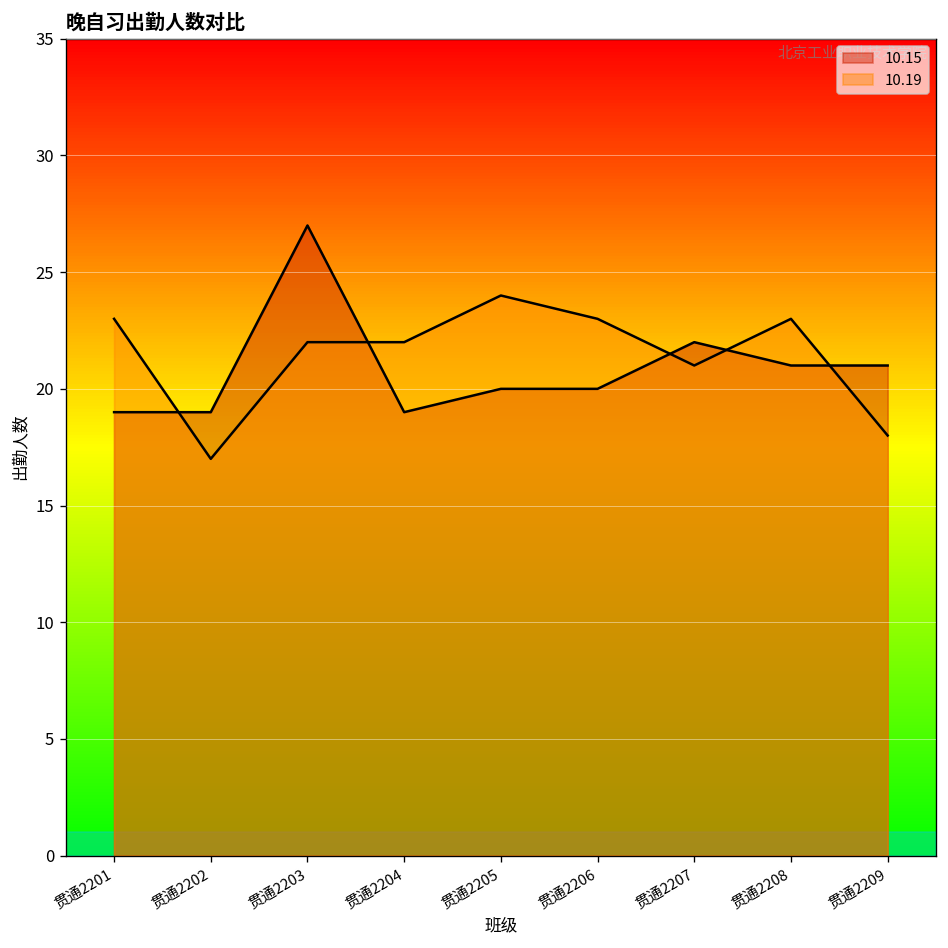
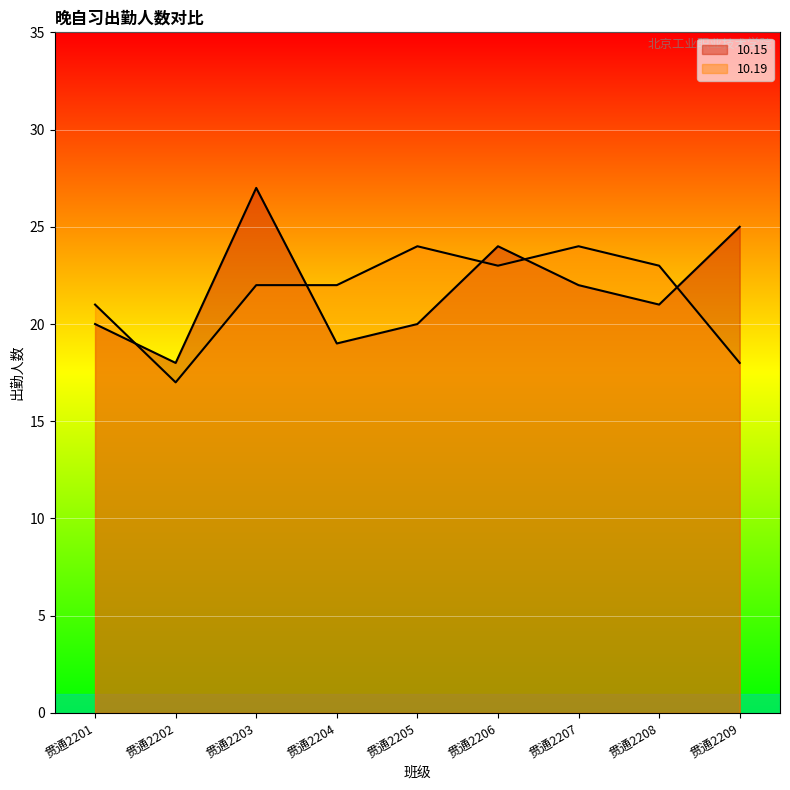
  {
    "10.15": {
-     "贯通2201": 19,
-     "贯通2202": 19,
+     "贯通2201": 20,
+     "贯通2202": 18,
      "贯通2203": 27,
      "贯通2204": 19,
      "贯通2205": 20,
-     "贯通2206": 20,
+     "贯通2206": 24,
      "贯通2207": 22,
      "贯通2208": 21,
-     "贯通2209": 21
+     "贯通2209": 25
    },
    "10.19": {
-     "贯通2201": 23,
+     "贯通2201": 21,
      "贯通2202": 17,
      "贯通2203": 22,
      "贯通2204": 22,
      "贯通2205": 24,
      "贯通2206": 23,
-     "贯通2207": 21,
+     "贯通2207": 24,
      "贯通2208": 23,
      "贯通2209": 18
    }
  }
